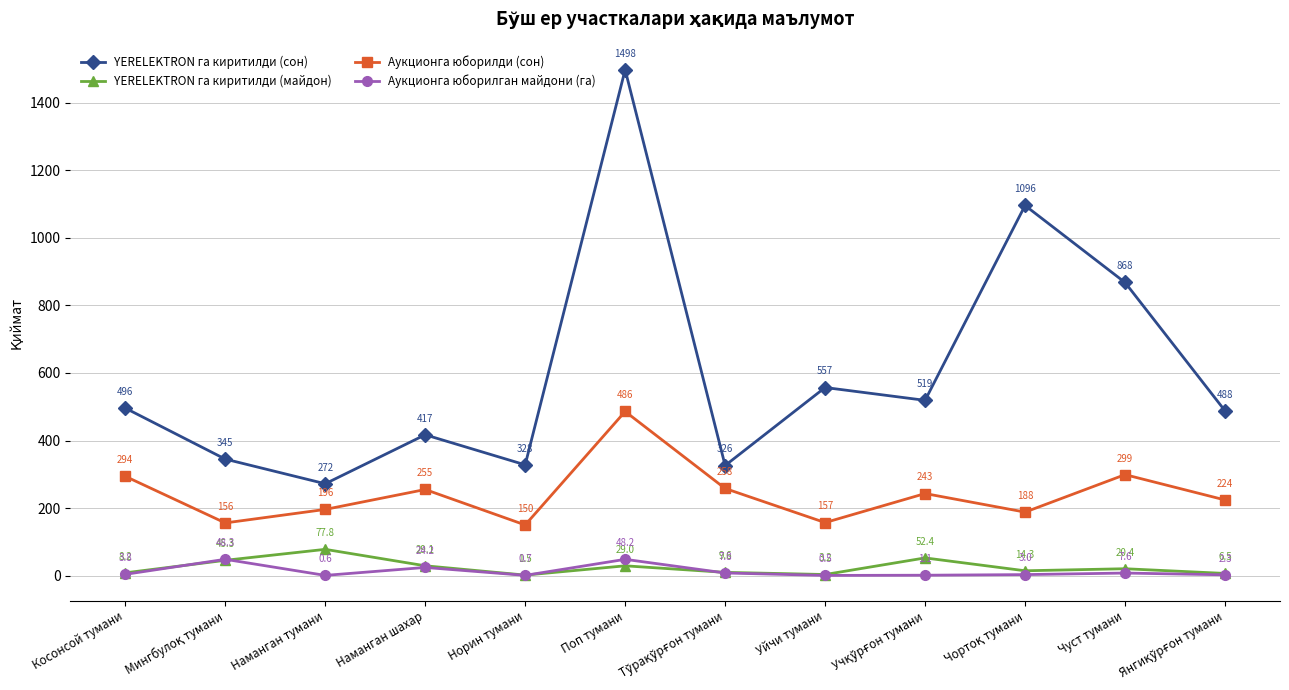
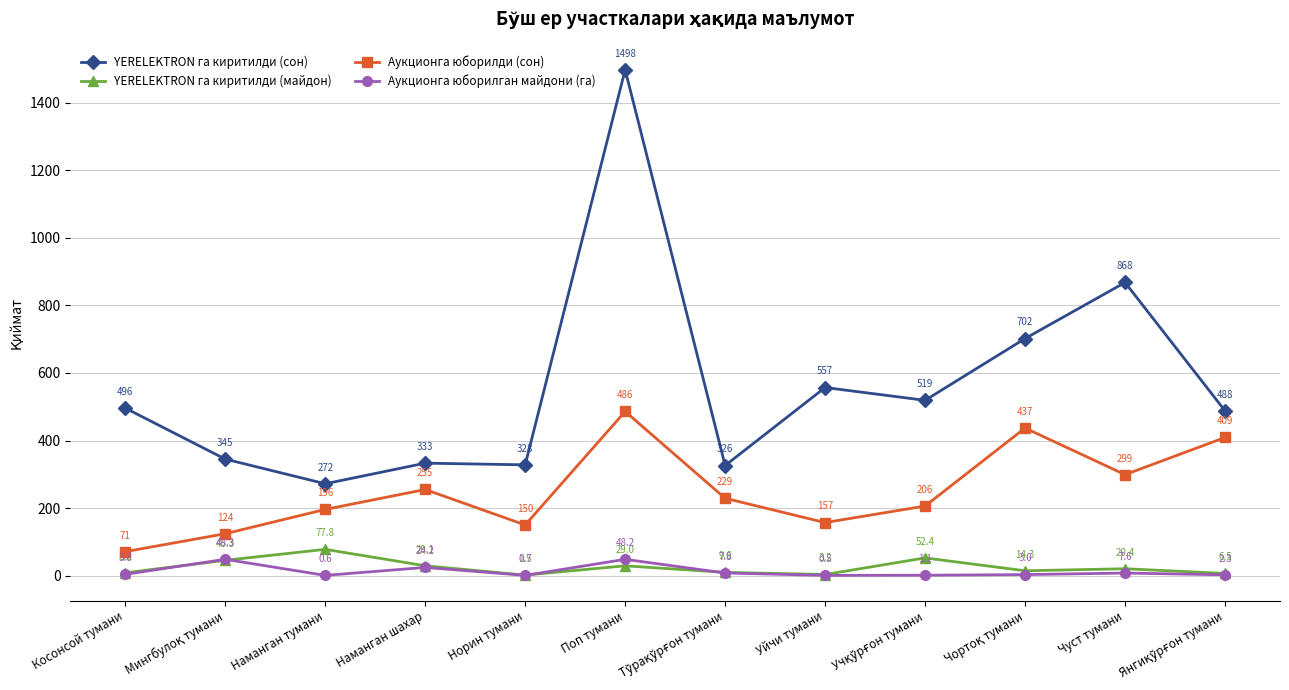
  {
    "YERELEKTRON га киритилди (сон)": {
      "Косонсой тумани": 496,
      "Мингбулоқ тумани": 345,
      "Наманган тумани": 272,
-     "Наманган шахар": 417,
+     "Наманган шахар": 333,
      "Норин тумани": 328,
      "Поп тумани": 1498,
      "Тўрақўрғон тумани": 326,
      "Уйчи тумани": 557,
      "Учқўрғон тумани": 519,
-     "Чортоқ тумани": 1096,
+     "Чортоқ тумани": 702,
      "Чуст тумани": 868,
      "Янгиқўрғон тумани": 488
    },
    "YERELEKTRON га киритилди (майдон)": {
      "Наманган тумани": 77.8,
      "Учқўрғон тумани": 52.4
    },
    "Аукционга юборилди (сон)": {
-     "Косонсой тумани": 294,
-     "Мингбулоқ тумани": 156,
+     "Косонсой тумани": 71,
+     "Мингбулоқ тумани": 124,
      "Наманган тумани": 196,
      "Наманган шахар": 255,
      "Норин тумани": 150,
      "Поп тумани": 486,
-     "Тўрақўрғон тумани": 258,
+     "Тўрақўрғон тумани": 229,
      "Уйчи тумани": 157,
-     "Учқўрғон тумани": 243,
-     "Чортоқ тумани": 188,
+     "Учқўрғон тумани": 206,
+     "Чортоқ тумани": 437,
      "Чуст тумани": 299,
-     "Янгиқўрғон тумани": 224
+     "Янгиқўрғон тумани": 409
    },
    "Аукционга юборилган майдони (га)": {
      "Наманган тумани": 0.6
    }
  }
